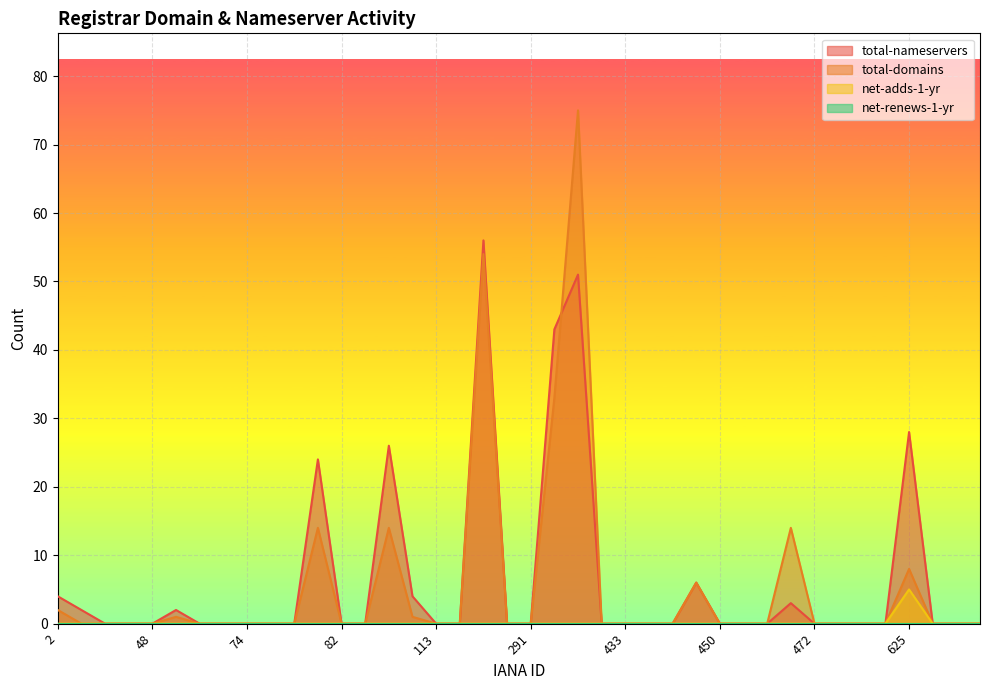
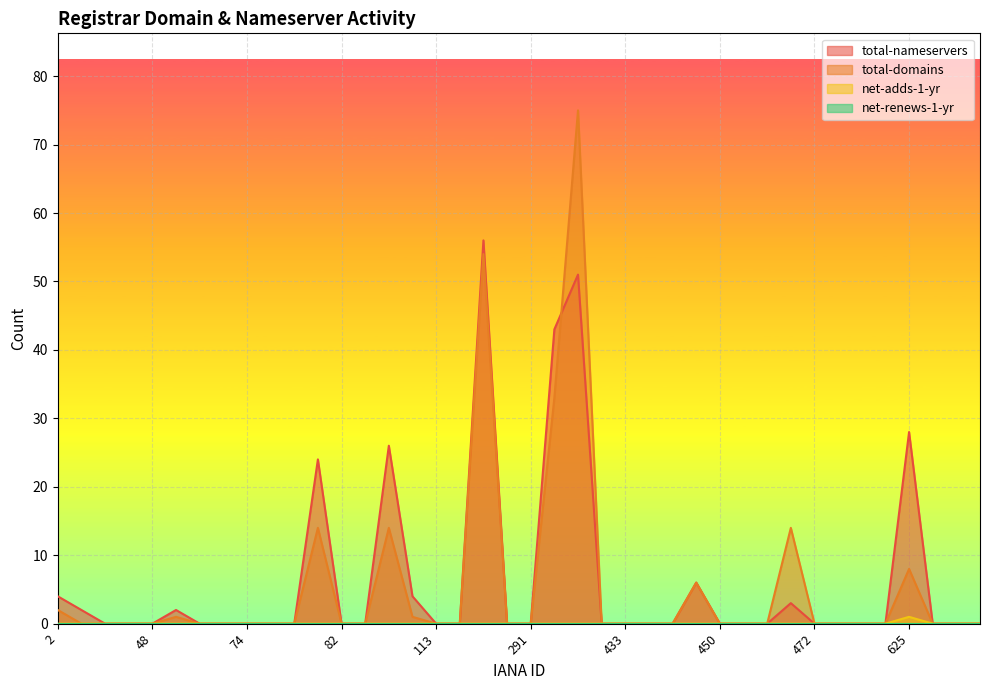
  {
    "net-adds-1-yr": {
-     "625": 5
+     "625": 1
    },
    "net-renews-1-yr": {
      "625": 0
    }
  }
